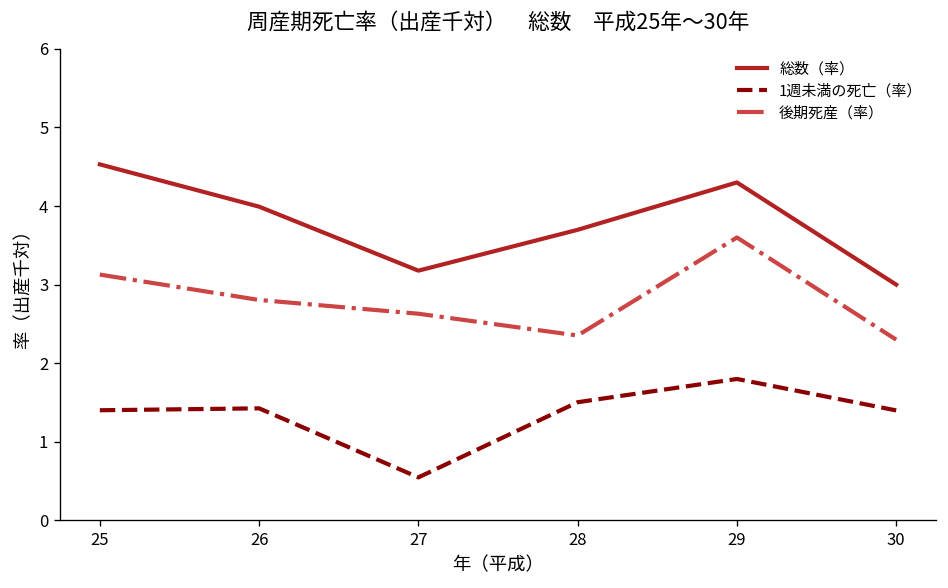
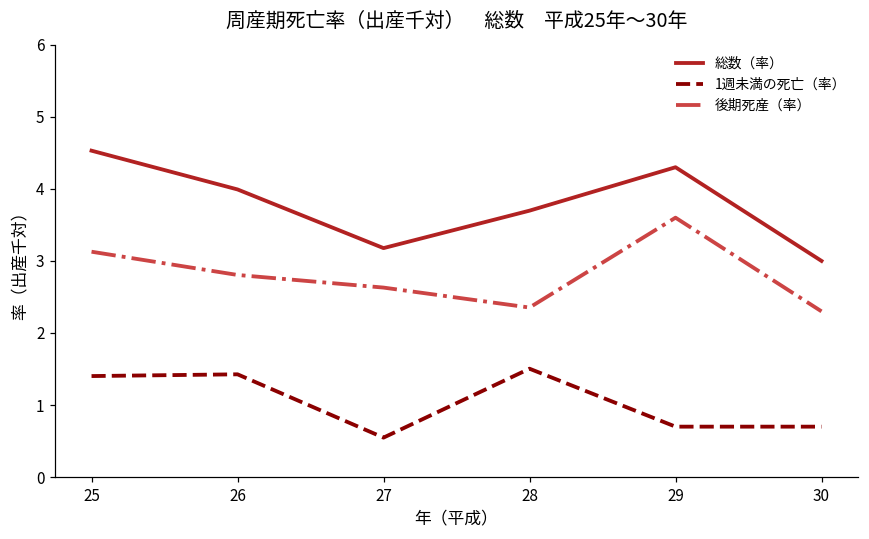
  {
    "1週未満の死亡（率）": {
      "25": 1.4,
      "26": 1.4,
      "27": 0.5,
      "28": 1.5,
-     "29": 1.8,
-     "30": 1.4
+     "29": 0.7,
+     "30": 0.7
    }
  }
